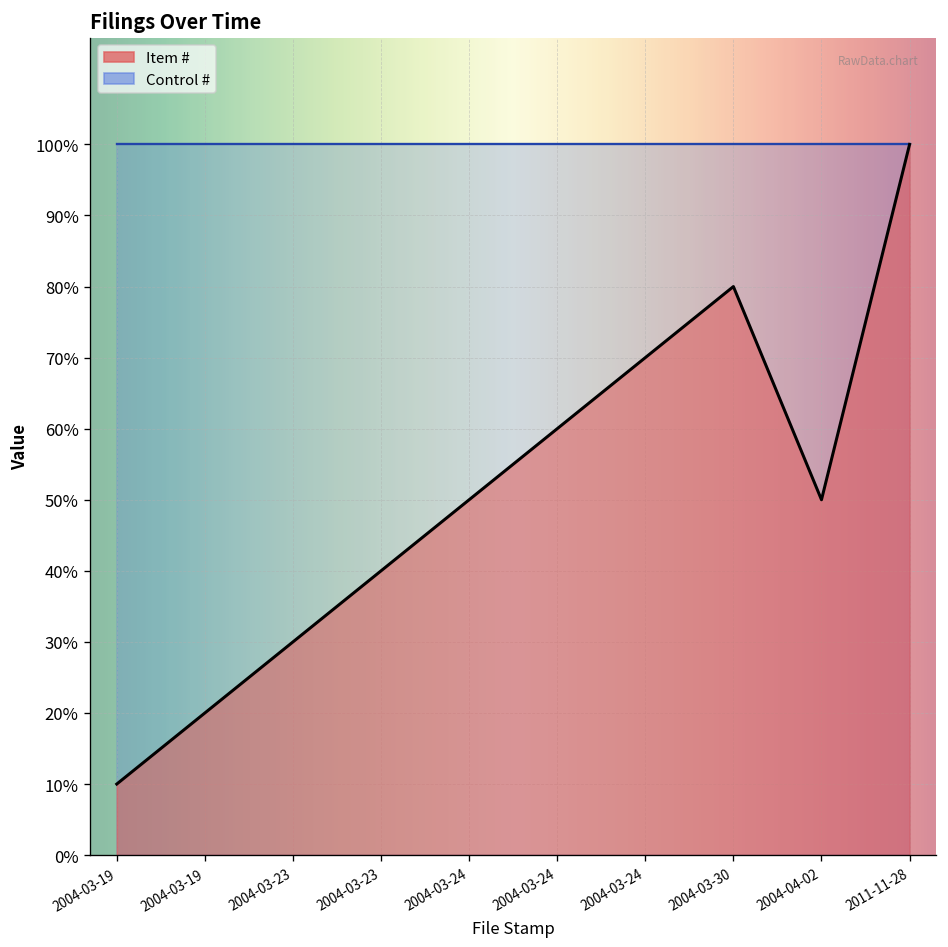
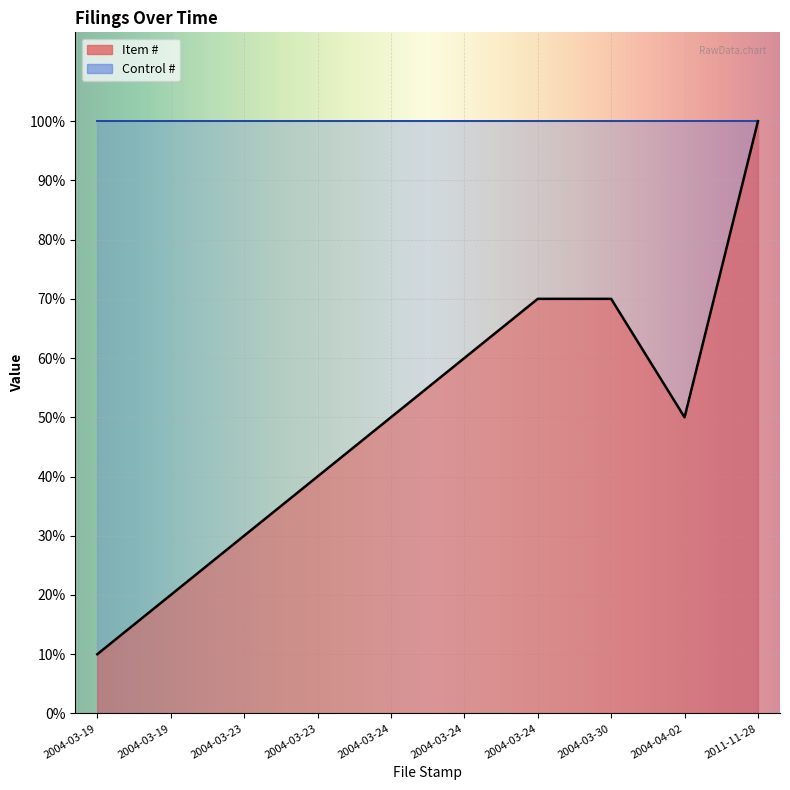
  {
    "Item #": {
-     "2004-03-30": "80%",
+     "2004-03-30": "70%",
      "2004-04-02": "50%"
    },
    "Control #": {
      "2004-03-30": "100%",
      "2004-04-02": "100%"
    }
  }
